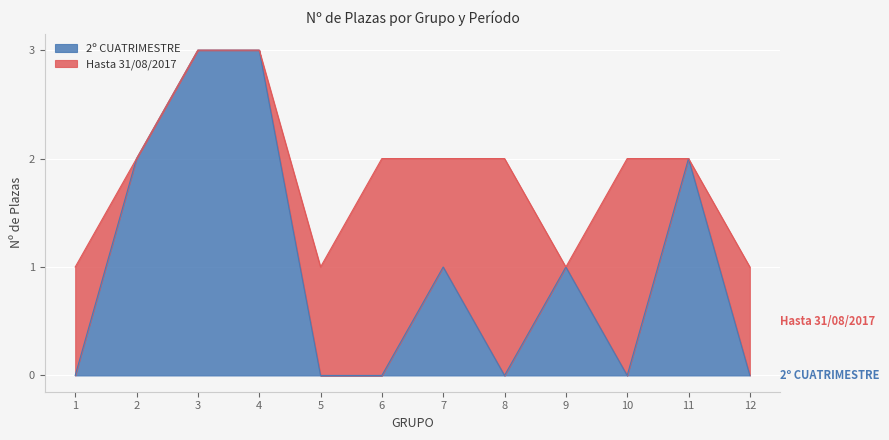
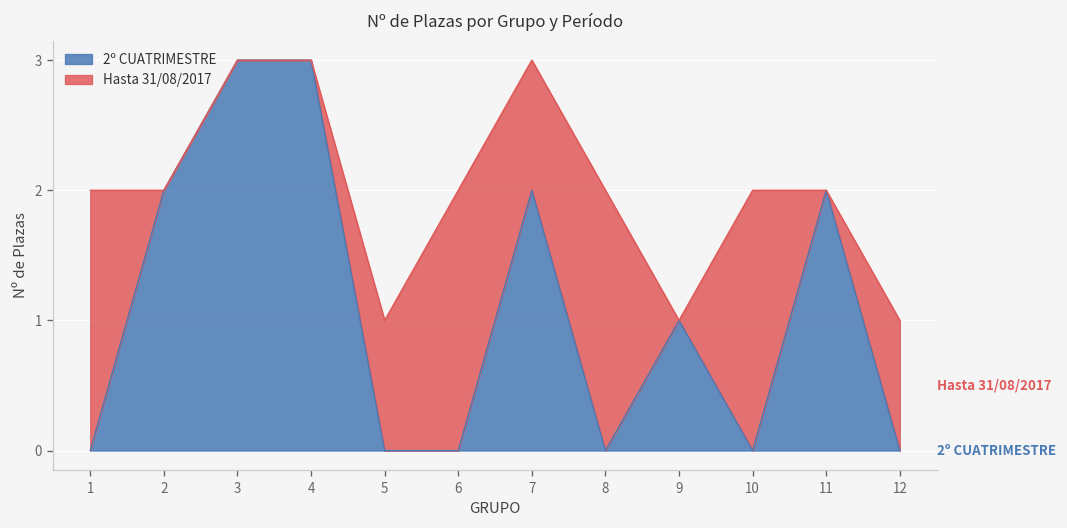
  {
    "2º CUATRIMESTRE": {
      "1": 0,
      "5": 0,
      "6": 0,
-     "7": 1,
+     "7": 2,
      "8": 0,
      "10": 0,
      "12": 0
    },
    "Hasta 31/08/2017": {
-     "1": 1,
+     "1": 2,
      "5": 1,
      "6": 2,
      "8": 2,
      "10": 2,
      "12": 1
    }
  }
